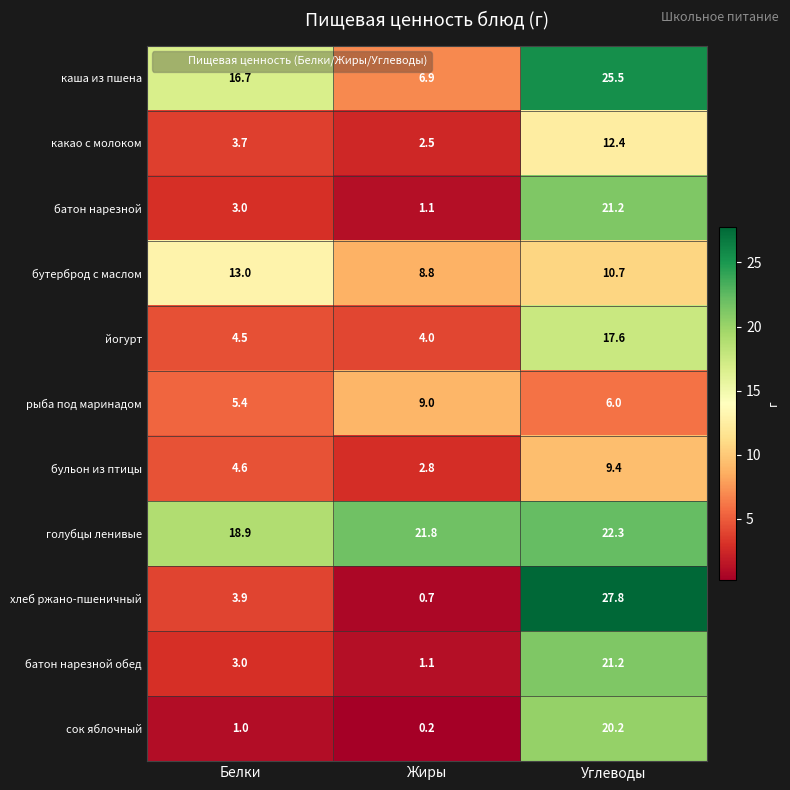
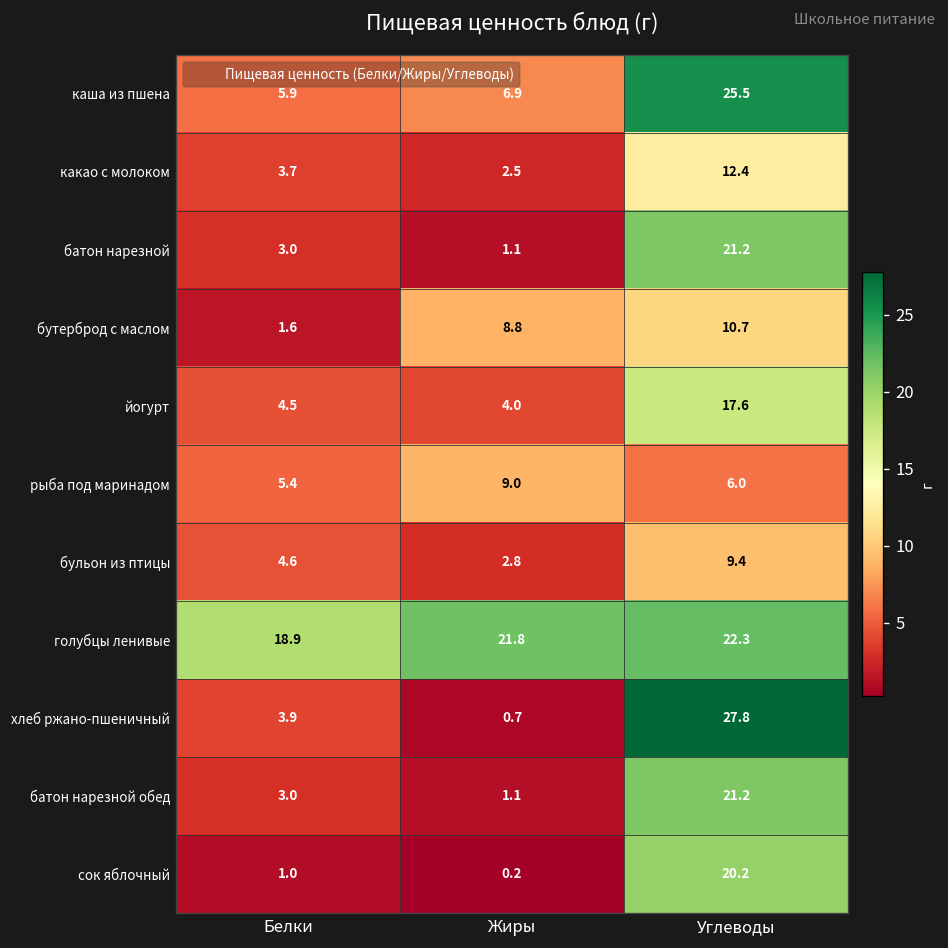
  {
    "каша из пшена": {
-     "Белки": 16.7,
+     "Белки": 5.9,
      "Жиры": 6.9,
      "Углеводы": 25.5
    },
    "какао с молоком": {
      "Белки": 3.7,
      "Жиры": 2.5,
      "Углеводы": 12.4
    },
    "батон нарезной": {
      "Белки": 3.0,
      "Жиры": 1.1,
      "Углеводы": 21.2
    },
    "бутерброд с маслом": {
-     "Белки": 13.0,
+     "Белки": 1.6,
      "Жиры": 8.8,
      "Углеводы": 10.7
    },
    "йогурт": {
      "Белки": 4.5,
      "Жиры": 4.0,
      "Углеводы": 17.6
    },
    "рыба под маринадом": {
      "Белки": 5.4,
      "Жиры": 9.0,
      "Углеводы": 6.0
    },
    "бульон из птицы": {
      "Белки": 4.6,
      "Жиры": 2.8,
      "Углеводы": 9.4
    },
    "голубцы ленивые": {
      "Белки": 18.9,
      "Жиры": 21.8,
      "Углеводы": 22.3
    },
    "хлеб ржано-пшеничный": {
      "Белки": 3.9,
      "Жиры": 0.7,
      "Углеводы": 27.8
    },
    "батон нарезной обед": {
      "Белки": 3.0,
      "Жиры": 1.1,
      "Углеводы": 21.2
    },
    "сок яблочный": {
      "Белки": 1.0,
      "Жиры": 0.2,
      "Углеводы": 20.2
    }
  }
